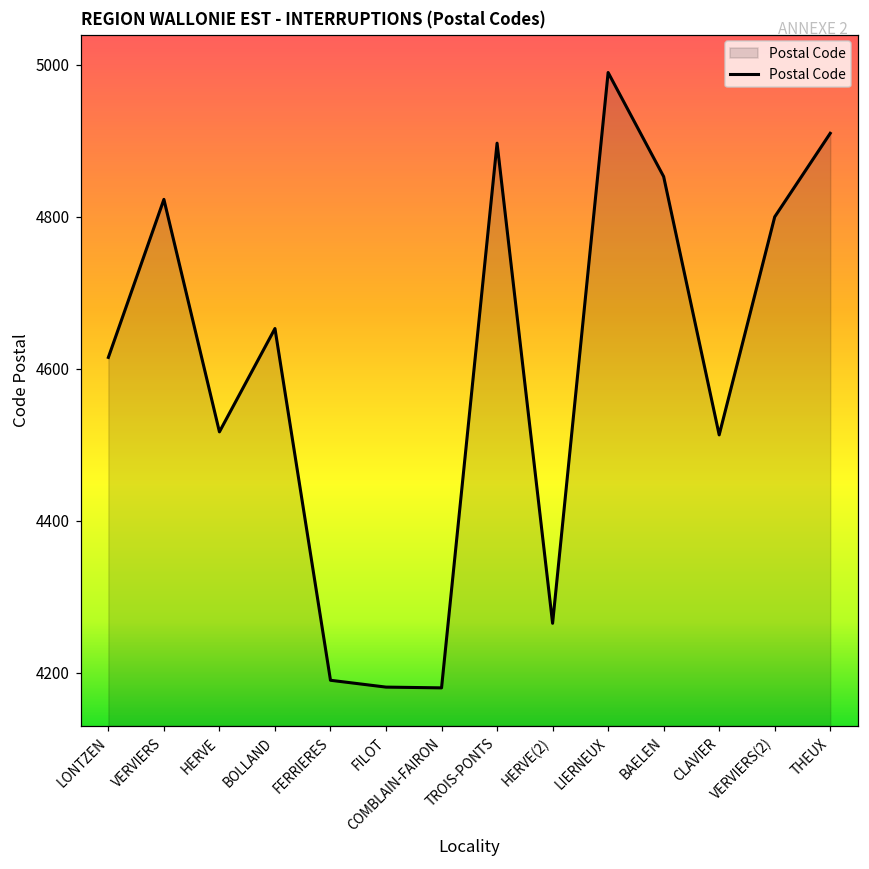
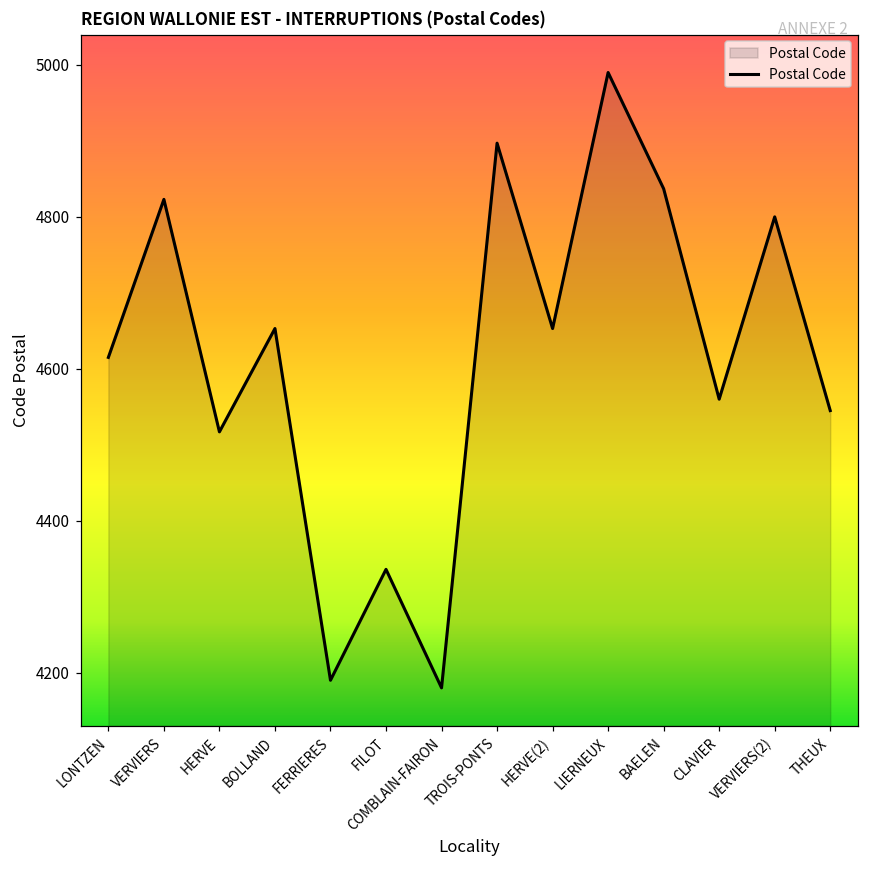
  {
    "LONTZEN": 4620,
    "VERVIERS": 4820,
    "HERVE": 4520,
    "BOLLAND": 4650,
    "FERRIERES": 4190,
-   "FILOT": 4180,
+   "FILOT": 4340,
    "COMBLAIN-FAIRON": 4180,
    "TROIS-PONTS": 4900,
-   "HERVE(2)": 4270,
+   "HERVE(2)": 4650,
    "LIERNEUX": 4990,
-   "BAELEN": 4850,
-   "CLAVIER": 4510,
+   "BAELEN": 4840,
+   "CLAVIER": 4560,
    "VERVIERS(2)": 4800,
-   "THEUX": 4910
+   "THEUX": 4550
  }
